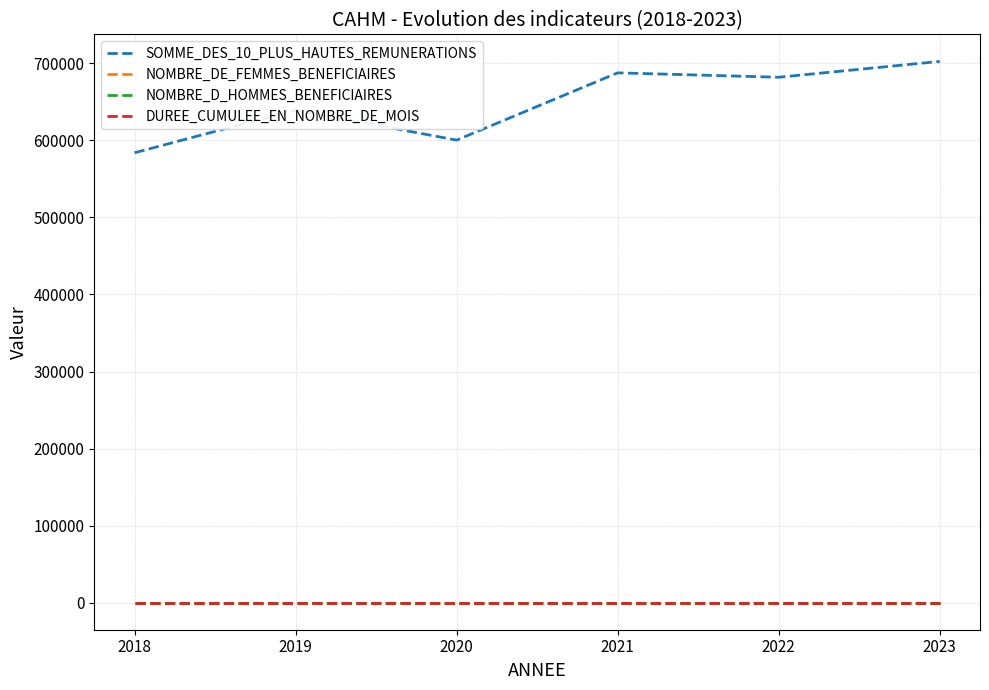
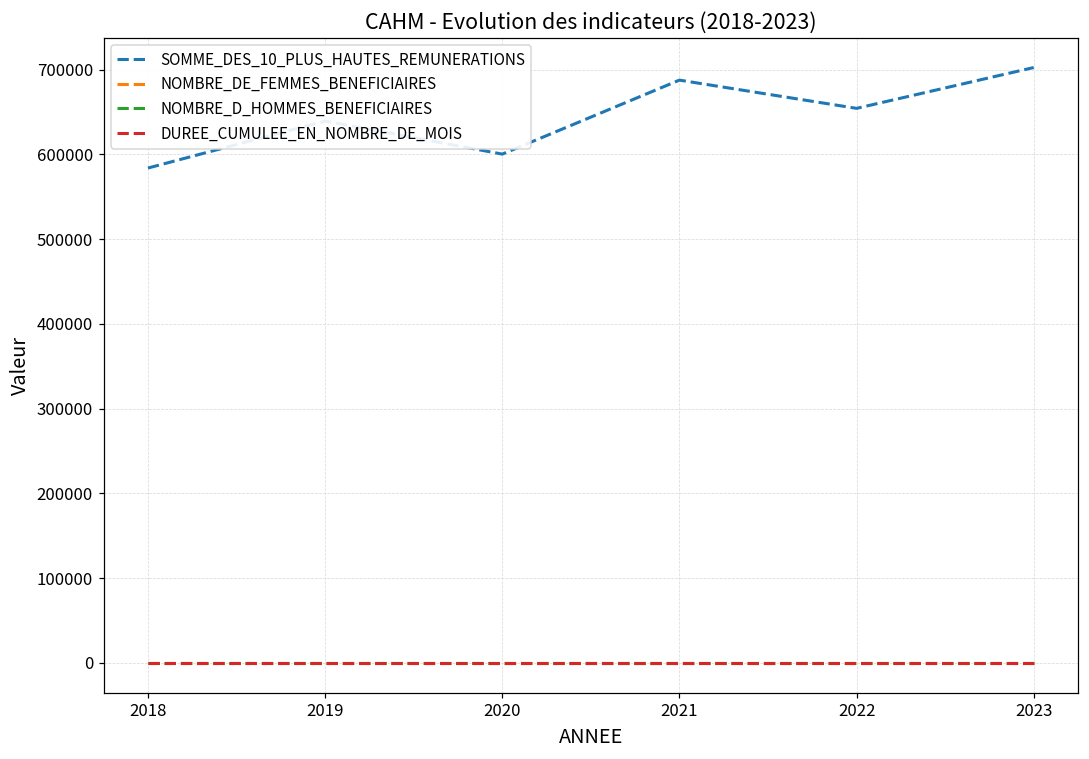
  {
    "SOMME_DES_10_PLUS_HAUTES_REMUNERATIONS": {
      "2018": 580000,
      "2020": 600000,
      "2021": 690000,
-     "2022": 680000,
+     "2022": 650000,
      "2023": 700000
    },
    "DUREE_CUMULEE_EN_NOMBRE_DE_MOIS": {
      "2018": 0,
      "2019": 0,
      "2020": 0,
      "2021": 0,
      "2022": 0,
      "2023": 0
    }
  }
